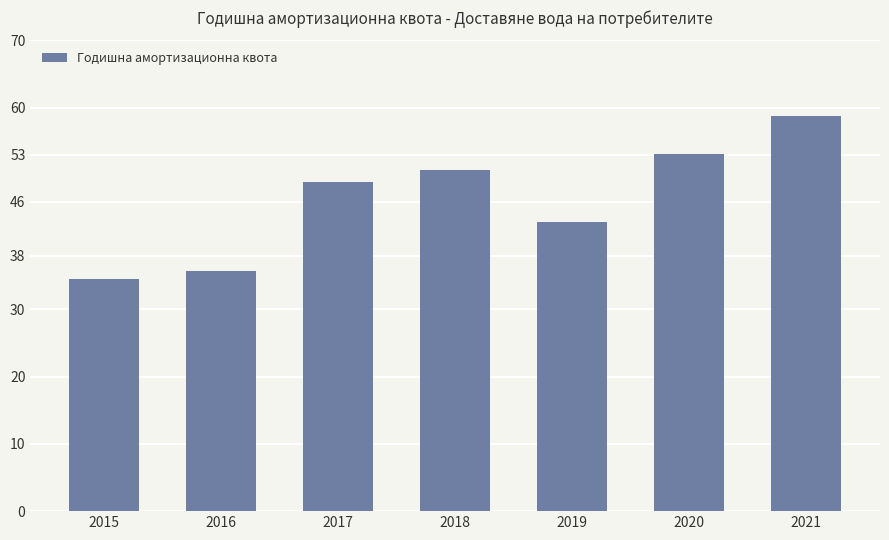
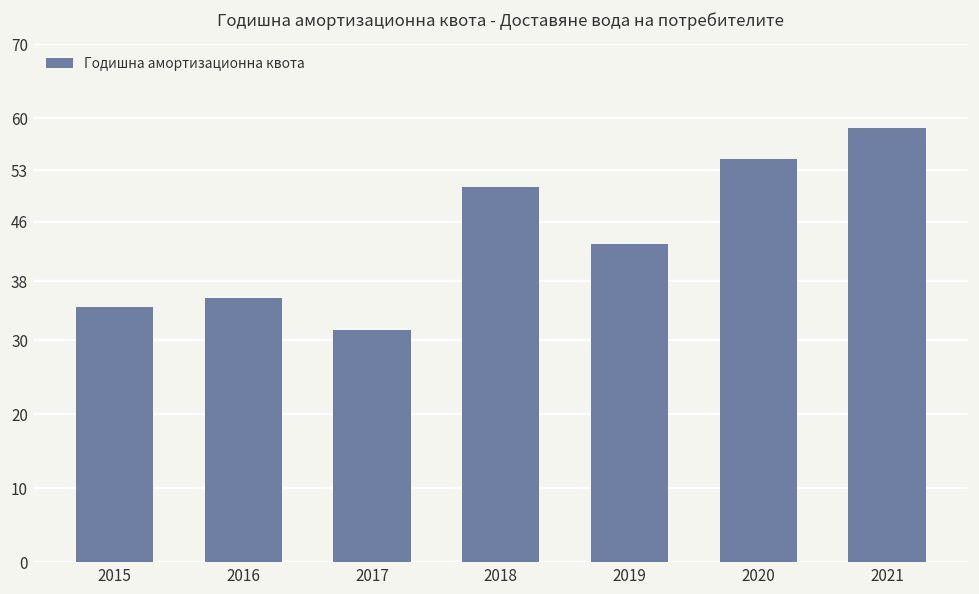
  {
    "2015": 35,
    "2016": 36,
-   "2017": 49,
+   "2017": 31,
    "2018": 51,
    "2019": 43,
-   "2020": 53,
+   "2020": 54,
    "2021": 59
  }
